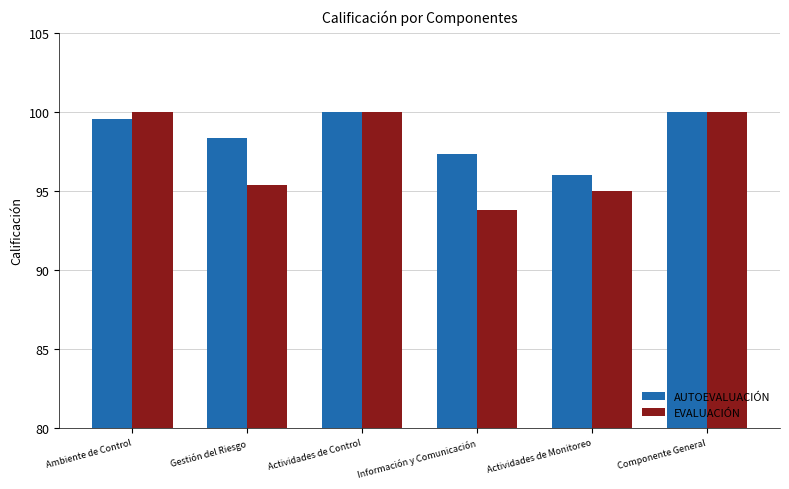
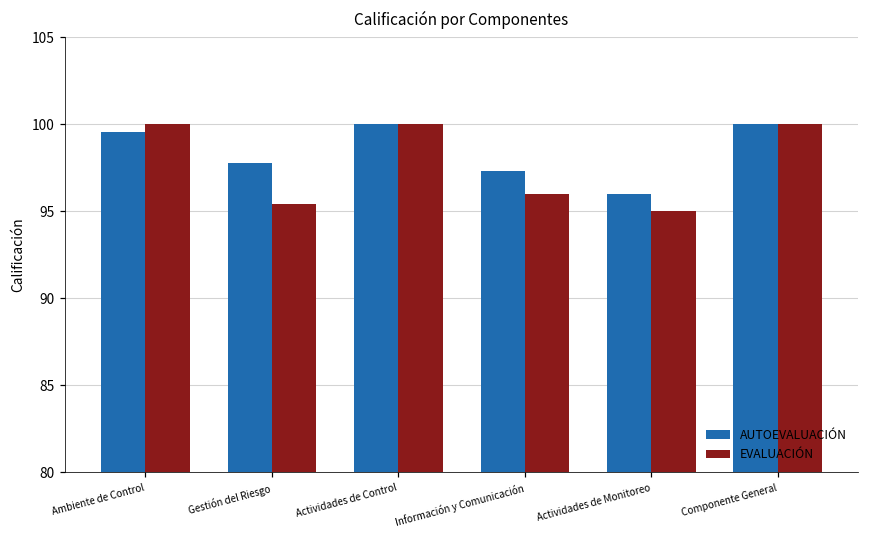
  {
    "AUTOEVALUACIÓN": {
      "Ambiente de Control": 99.5,
-     "Gestión del Riesgo": 98.3,
+     "Gestión del Riesgo": 97.8,
      "Actividades de Control": 100.0,
      "Información y Comunicación": 97.3,
      "Actividades de Monitoreo": 96.0,
      "Componente General": 100.0
    },
    "EVALUACIÓN": {
      "Ambiente de Control": 100.0,
      "Gestión del Riesgo": 95.4,
      "Actividades de Control": 100.0,
-     "Información y Comunicación": 93.8,
+     "Información y Comunicación": 96.0,
      "Actividades de Monitoreo": 95.0,
      "Componente General": 100.0
    }
  }
